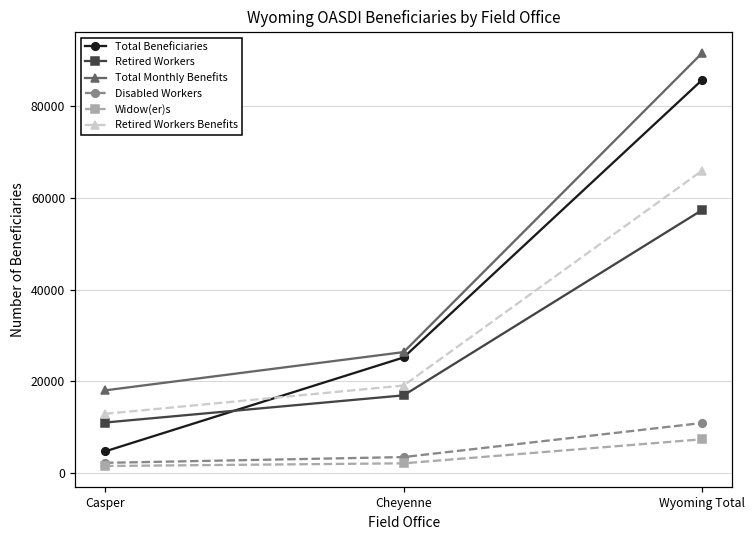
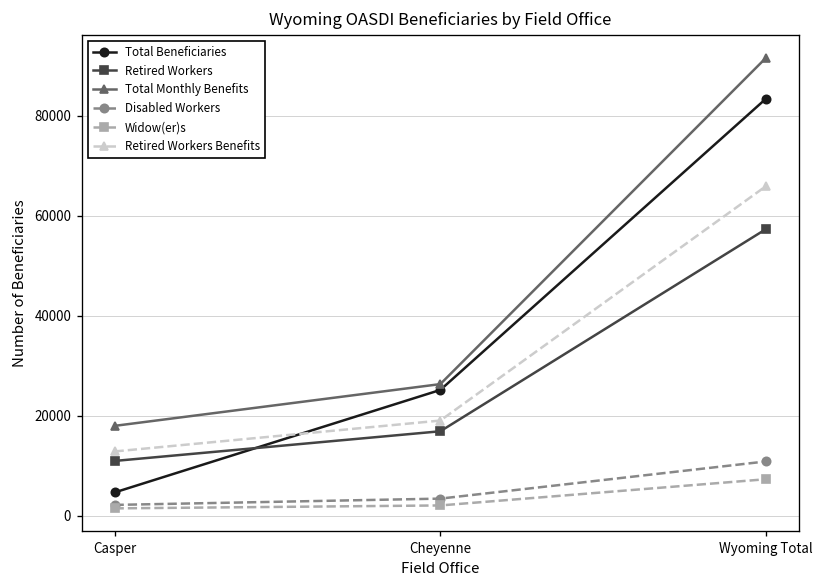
  {
    "Total Beneficiaries": {
      "Casper": 5000,
      "Cheyenne": 25000,
-     "Wyoming Total": 86000
+     "Wyoming Total": 83000
    }
  }
